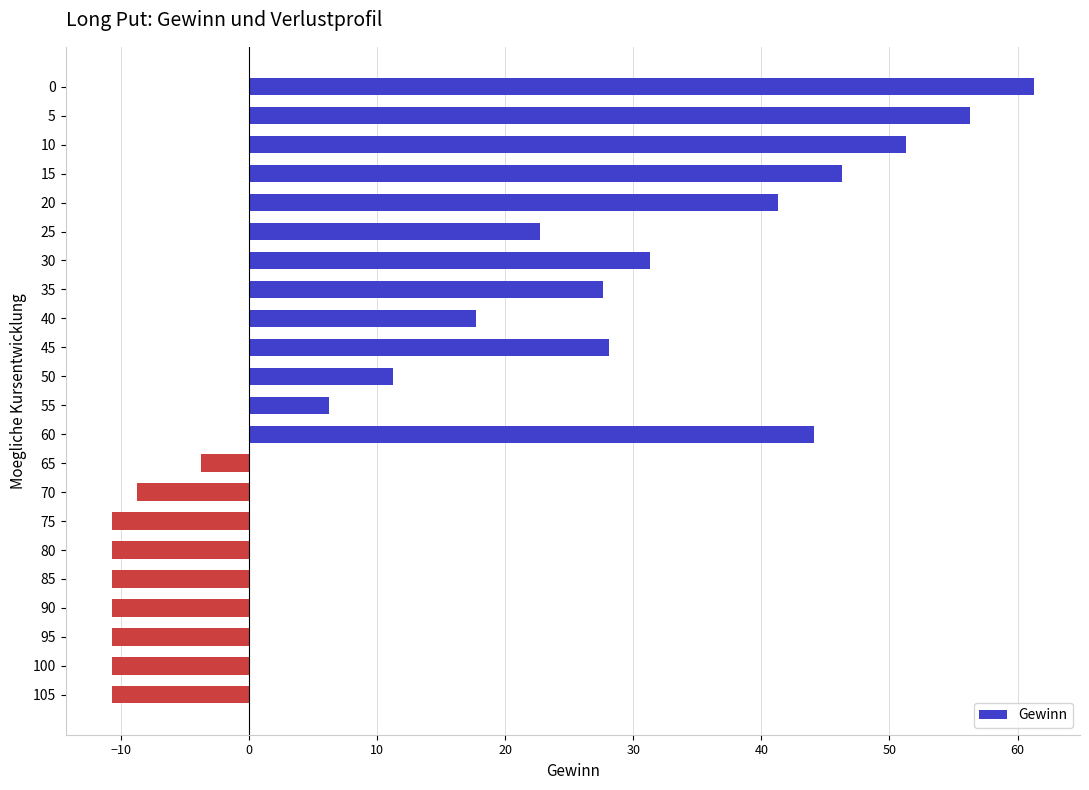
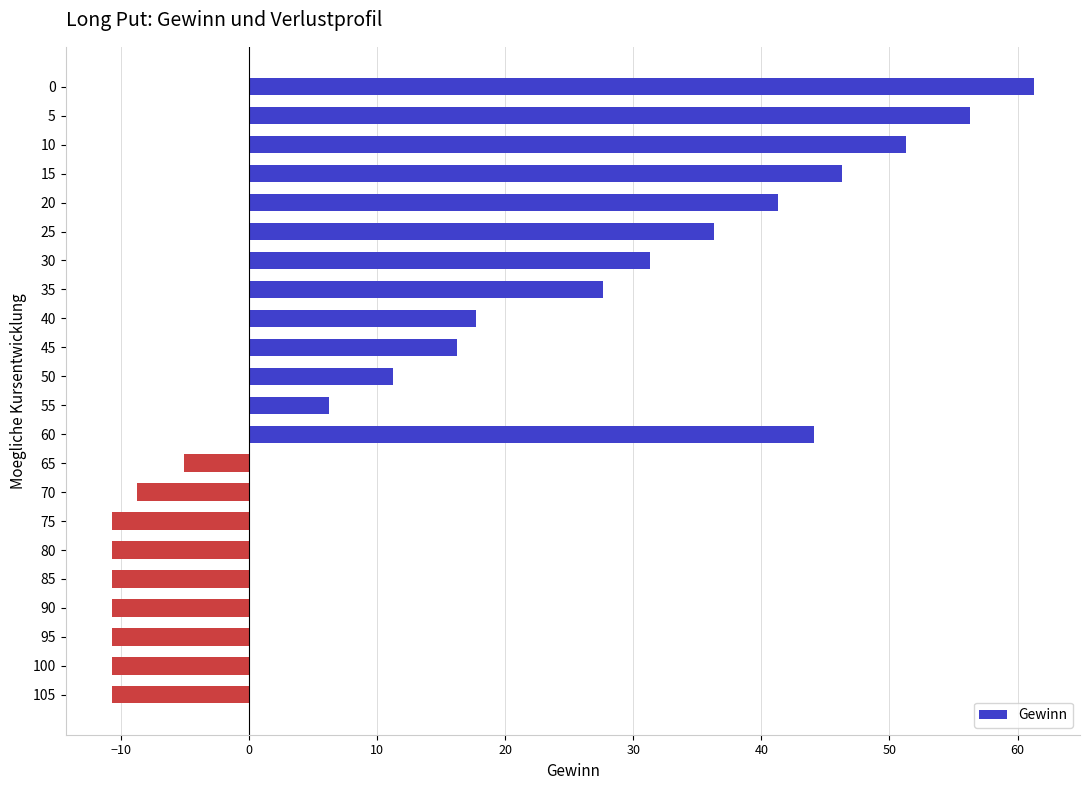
  {
    "0": 61.3,
    "5": 56.3,
    "10": 51.3,
    "15": 46.3,
    "20": 41.3,
-   "25": 22.7,
+   "25": 36.3,
    "30": 31.3,
    "35": 27.6,
    "40": 17.7,
-   "45": 28.1,
+   "45": 16.3,
    "50": 11.3,
    "55": 6.3,
    "60": 44.1,
-   "65": -3.7,
+   "65": -5.1,
    "70": -8.7,
    "75": -10.7,
    "80": -10.7,
    "85": -10.7,
    "90": -10.7,
    "95": -10.7,
    "100": -10.7,
    "105": -10.7
  }
